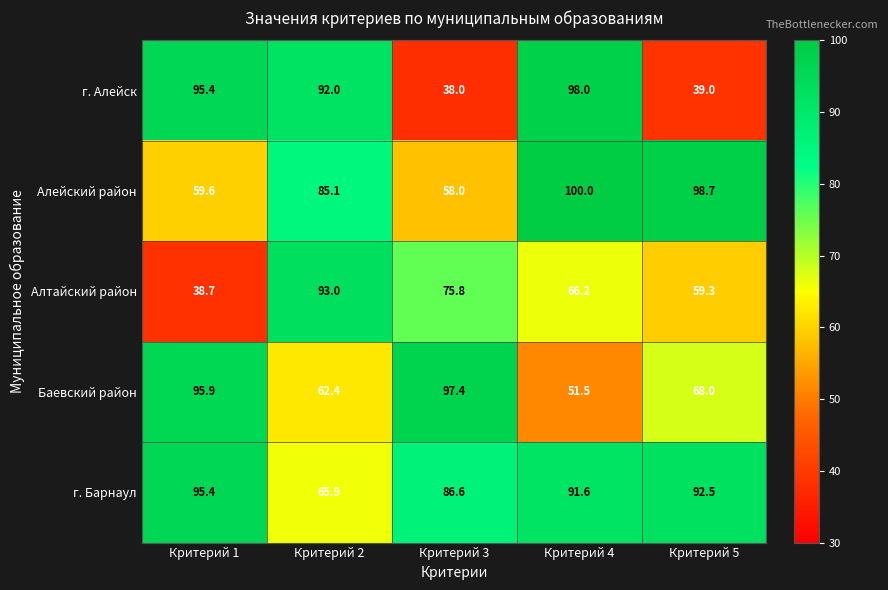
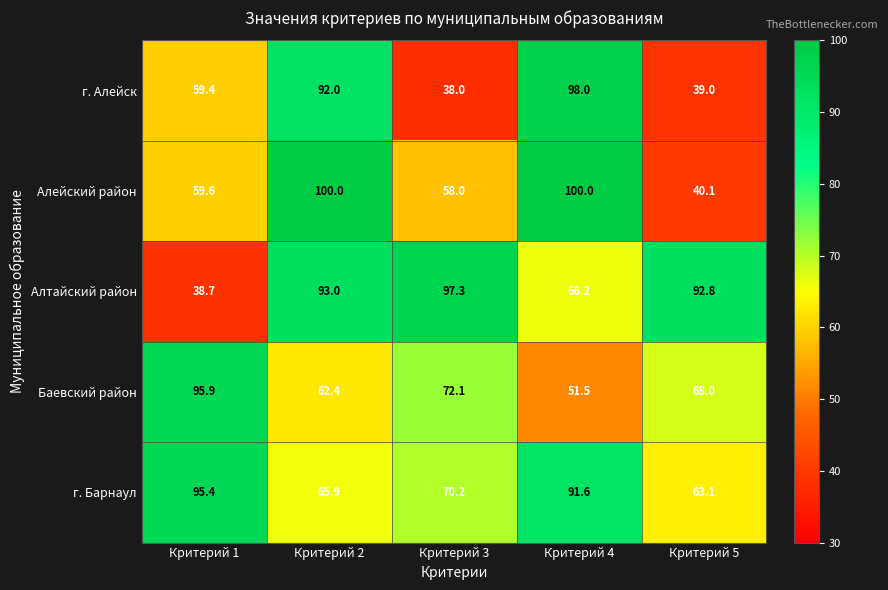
  {
    "г. Алейск": {
-     "Критерий 1": 95.4,
+     "Критерий 1": 59.4,
      "Критерий 2": 92.0,
      "Критерий 3": 38.0,
      "Критерий 4": 98.0,
      "Критерий 5": 39.0
    },
    "Алейский район": {
      "Критерий 1": 59.6,
-     "Критерий 2": 85.1,
+     "Критерий 2": 100.0,
      "Критерий 3": 58.0,
      "Критерий 4": 100.0,
-     "Критерий 5": 98.7
+     "Критерий 5": 40.1
    },
    "Алтайский район": {
      "Критерий 1": 38.7,
      "Критерий 2": 93.0,
-     "Критерий 3": 75.8,
+     "Критерий 3": 97.3,
      "Критерий 4": 66.2,
-     "Критерий 5": 59.3
+     "Критерий 5": 92.8
    },
    "Баевский район": {
      "Критерий 1": 95.9,
      "Критерий 2": 62.4,
-     "Критерий 3": 97.4,
+     "Критерий 3": 72.1,
      "Критерий 4": 51.5,
      "Критерий 5": 68.0
    },
    "г. Барнаул": {
      "Критерий 1": 95.4,
      "Критерий 2": 65.9,
-     "Критерий 3": 86.6,
+     "Критерий 3": 70.2,
      "Критерий 4": 91.6,
-     "Критерий 5": 92.5
+     "Критерий 5": 63.1
    }
  }
